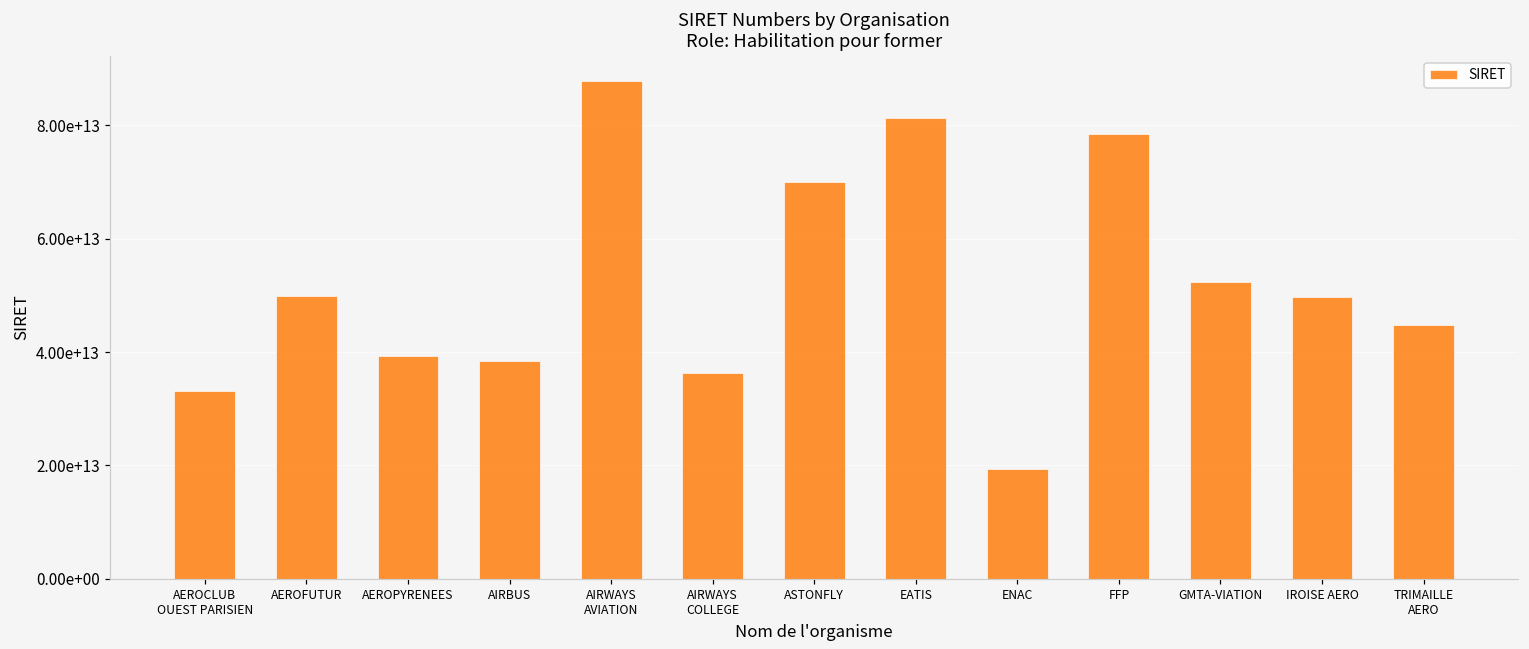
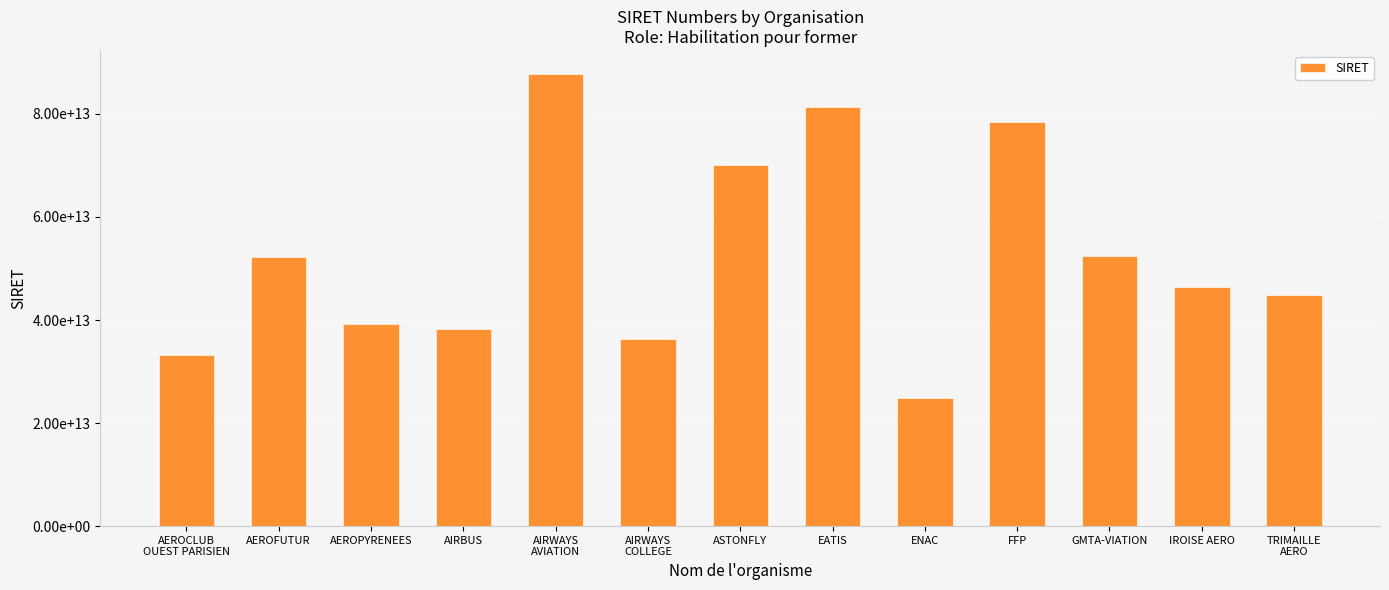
  {
    "AEROCLUB OUEST PARISIEN": 33000000000000,
-   "AEROFUTUR": 50000000000000,
+   "AEROFUTUR": 52000000000000,
    "AEROPYRENEES": 39000000000000,
    "AIRBUS": 38000000000000,
    "AIRWAYS AVIATION": 88000000000000,
    "AIRWAYS COLLEGE": 36000000000000,
    "ASTONFLY": 70000000000000,
    "EATIS": 81000000000000,
-   "ENAC": 19000000000000,
+   "ENAC": 25000000000000,
    "FFP": 78000000000000,
    "GMTA-VIATION": 52000000000000,
-   "IROISE AERO": 50000000000000,
+   "IROISE AERO": 46000000000000,
    "TRIMAILLE AERO": 45000000000000
  }
